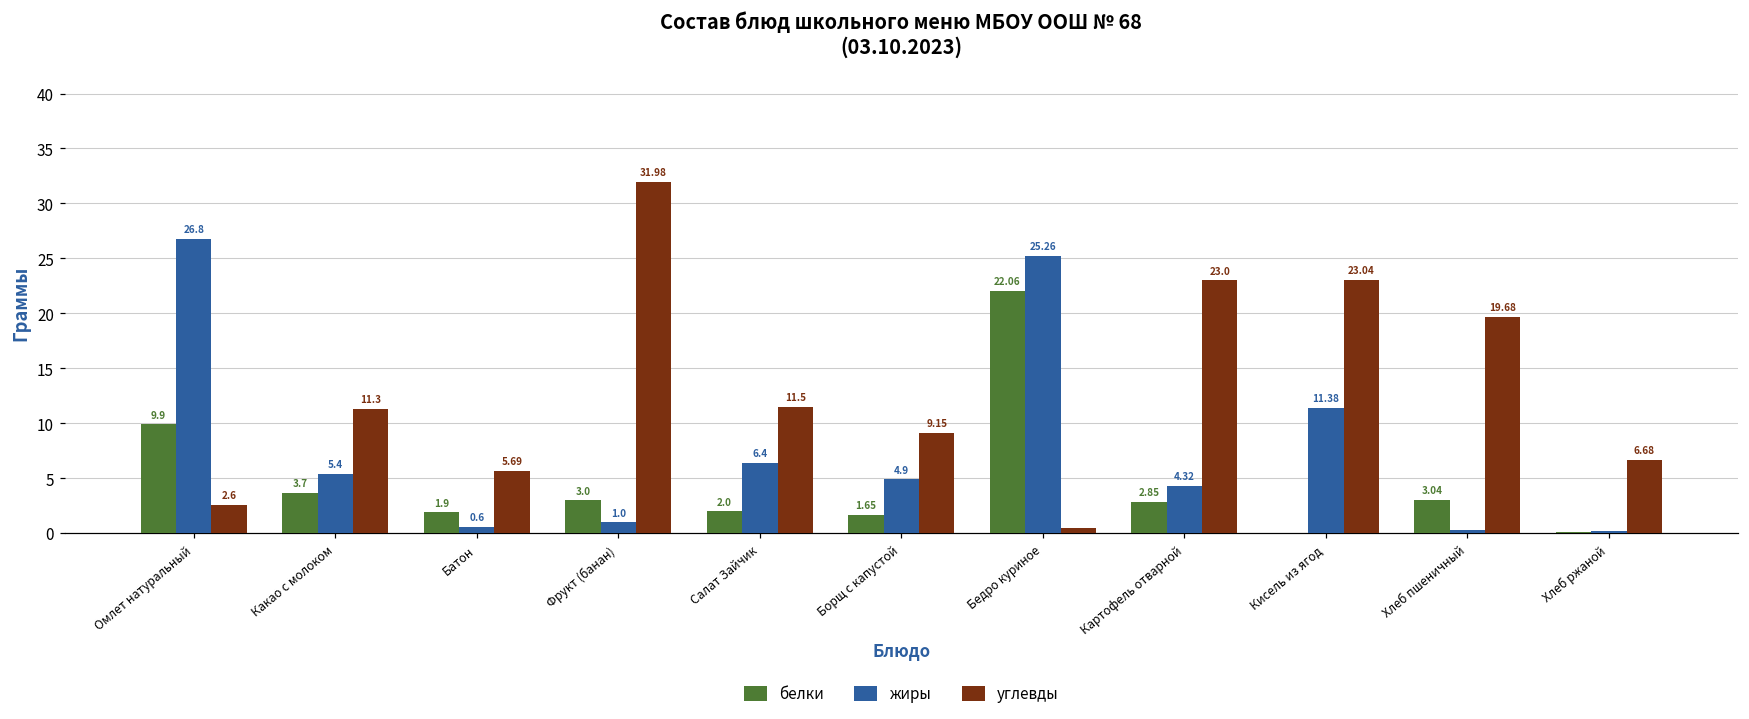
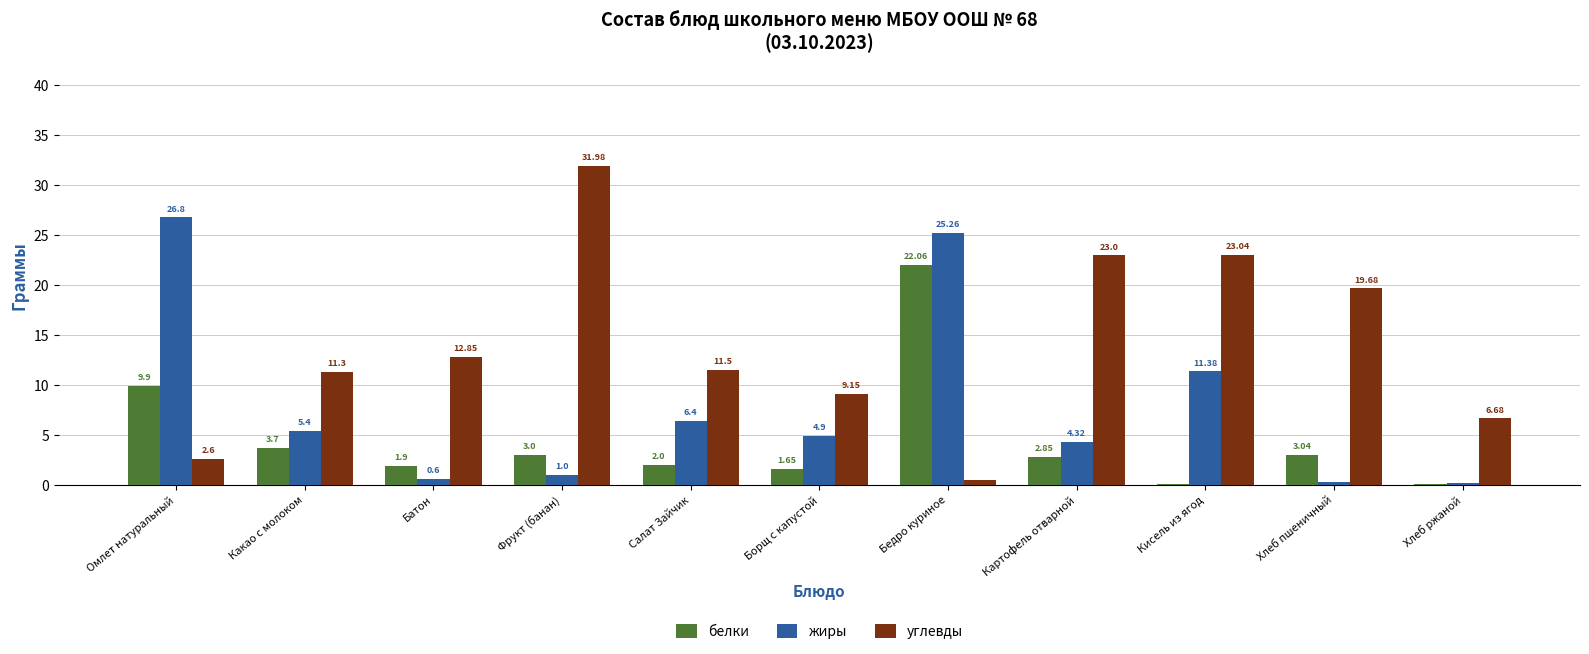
  {
    "белки": {
      "Омлет натуральный": 9.9,
      "Какао с молоком": 3.7,
      "Батон": 1.9,
      "Фрукт (банан)": 3.0,
      "Салат Зайчик": 2.0,
      "Борщ с капустой": 1.65,
      "Бедро куриное": 22.06,
      "Картофель отварной": 2.85,
      "Хлеб пшеничный": 3.04
    },
    "жиры": {
      "Омлет натуральный": 26.8,
      "Какао с молоком": 5.4,
      "Батон": 0.6,
      "Фрукт (банан)": 1.0,
      "Салат Зайчик": 6.4,
      "Борщ с капустой": 4.9,
      "Бедро куриное": 25.26,
      "Картофель отварной": 4.32,
      "Кисель из ягод": 11.38
    },
    "углевды": {
      "Омлет натуральный": 2.6,
      "Какао с молоком": 11.3,
-     "Батон": 5.69,
+     "Батон": 12.85,
      "Фрукт (банан)": 31.98,
      "Салат Зайчик": 11.5,
      "Борщ с капустой": 9.15,
      "Картофель отварной": 23.0,
      "Кисель из ягод": 23.04,
      "Хлеб пшеничный": 19.68,
      "Хлеб ржаной": 6.68
    }
  }
